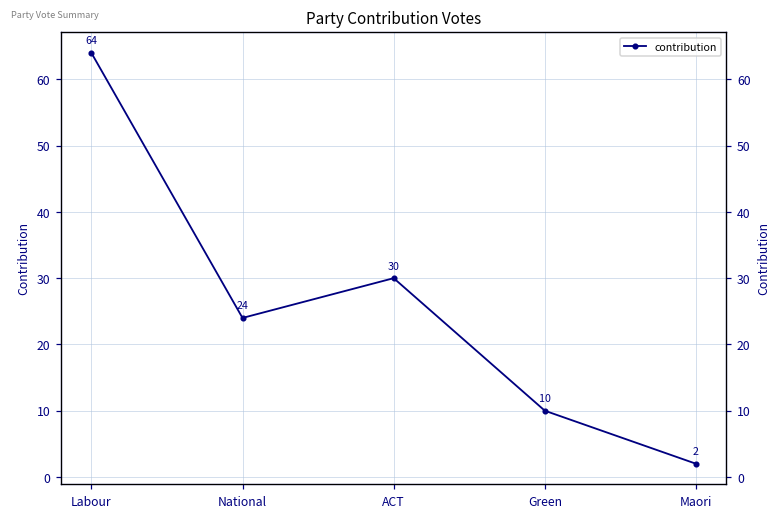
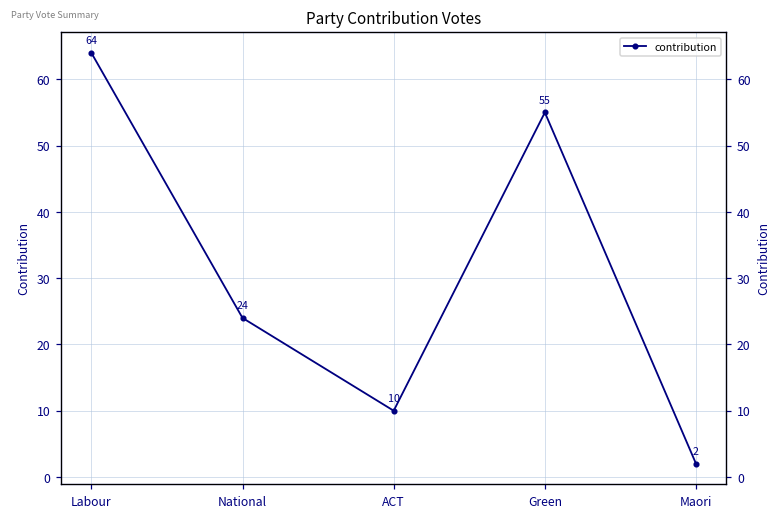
  {
    "Labour": 64,
    "National": 24,
-   "ACT": 30,
-   "Green": 10,
+   "ACT": 10,
+   "Green": 55,
    "Maori": 2
  }
